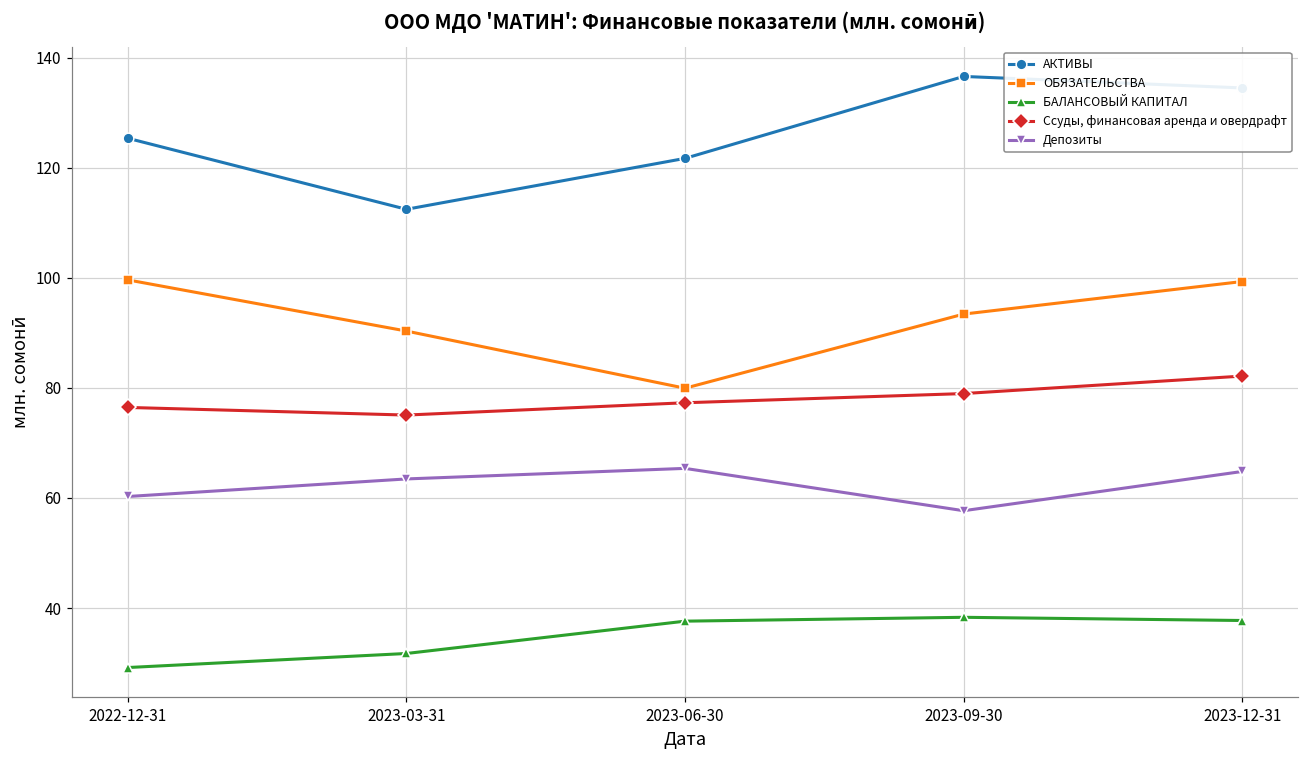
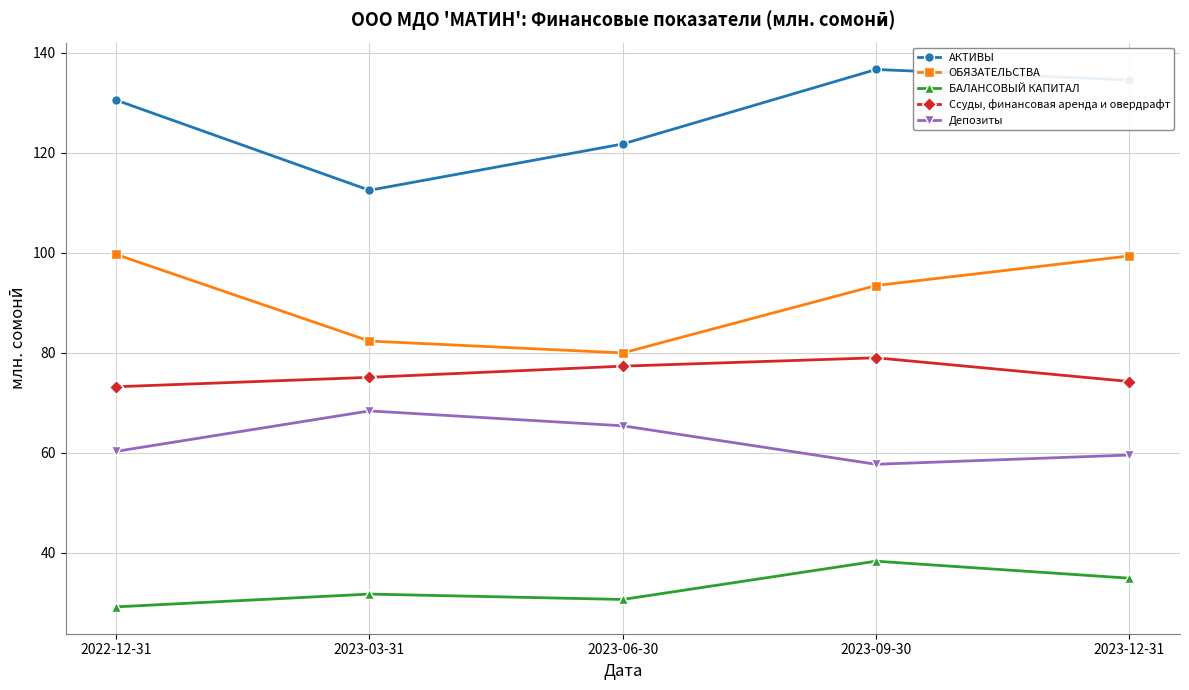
  {
    "АКТИВЫ": {
-     "2022-12-31": 125,
+     "2022-12-31": 130,
      "2023-03-31": 112,
      "2023-06-30": 122,
      "2023-09-30": 137
    },
    "ОБЯЗАТЕЛЬСТВА": {
      "2022-12-31": 100,
-     "2023-03-31": 90,
+     "2023-03-31": 82,
      "2023-06-30": 80,
      "2023-09-30": 93,
      "2023-12-31": 99
    },
    "БАЛАНСОВЫЙ КАПИТАЛ": {
      "2022-12-31": 29,
      "2023-03-31": 32,
-     "2023-06-30": 38,
+     "2023-06-30": 31,
      "2023-09-30": 38,
-     "2023-12-31": 38
+     "2023-12-31": 35
    },
    "Ссуды, финансовая аренда и овердрафт": {
-     "2022-12-31": 76,
+     "2022-12-31": 73,
      "2023-03-31": 75,
      "2023-06-30": 77,
      "2023-09-30": 79,
-     "2023-12-31": 82
+     "2023-12-31": 74
    },
    "Депозиты": {
      "2022-12-31": 60,
-     "2023-03-31": 63,
+     "2023-03-31": 68,
      "2023-06-30": 65,
      "2023-09-30": 58,
-     "2023-12-31": 65
+     "2023-12-31": 60
    }
  }
